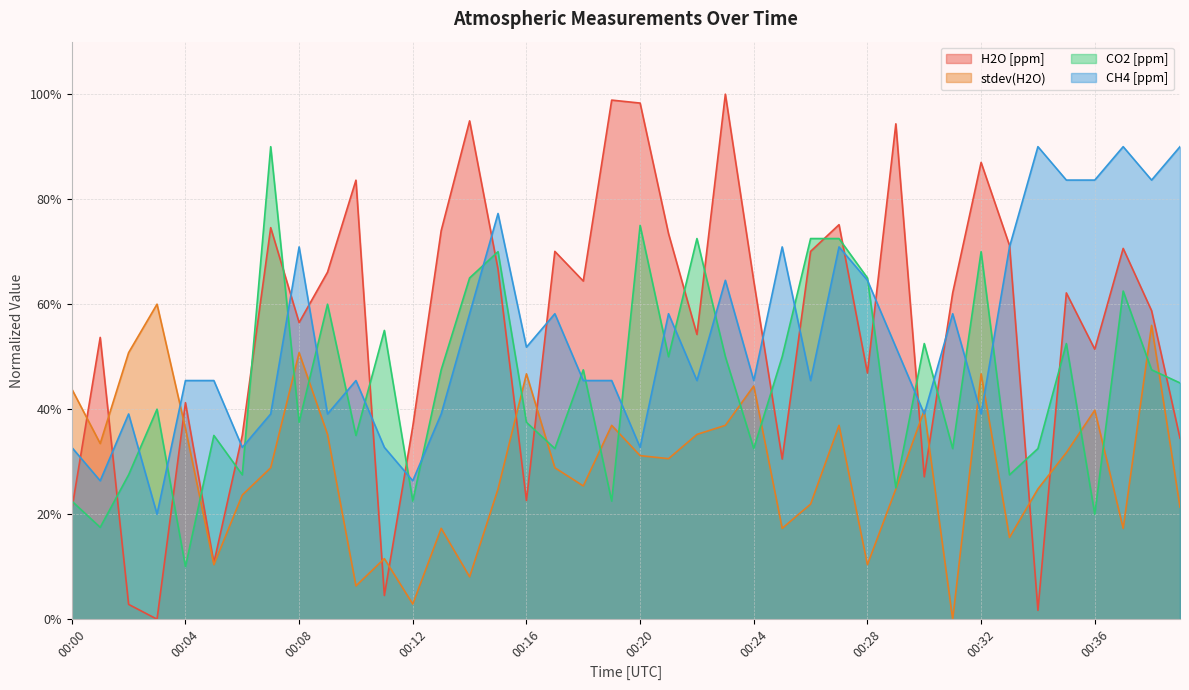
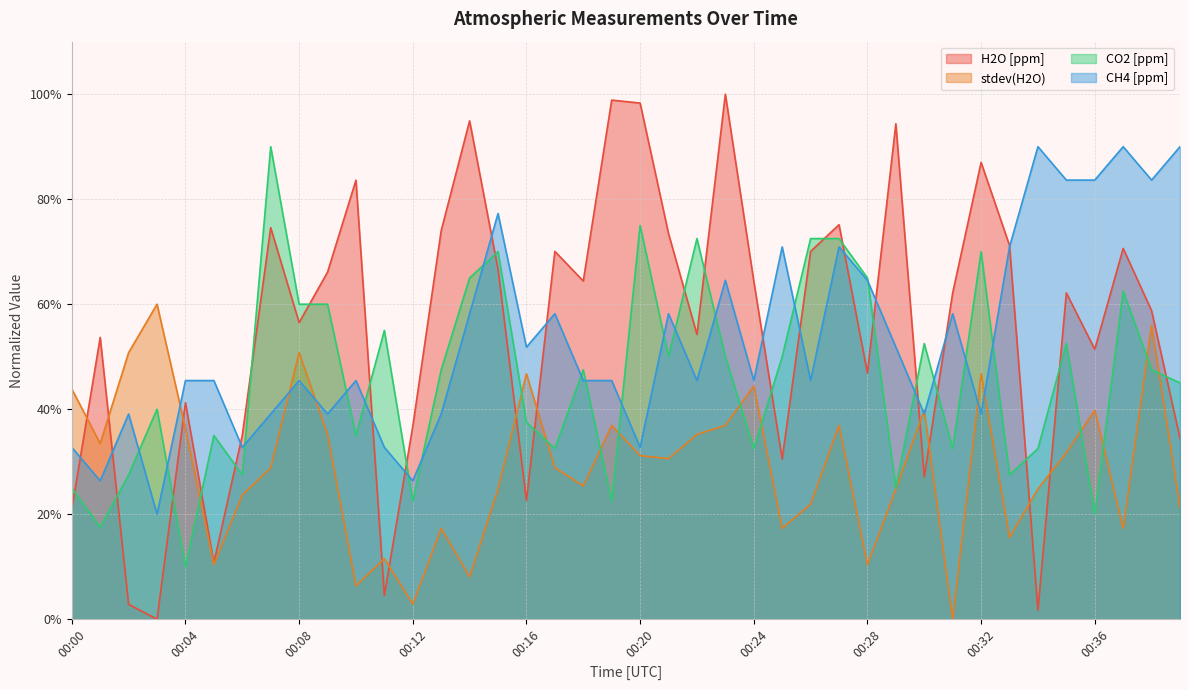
  {
    "CO2 [ppm]": {
-     "00:00": "23%",
+     "00:00": "25%",
      "00:04": "10%",
-     "00:08": "38%",
+     "00:08": "60%",
      "00:12": "23%",
      "00:16": "38%",
      "00:20": "75%",
      "00:24": "32%",
      "00:32": "70%",
      "00:36": "20%"
    },
    "CH4 [ppm]": {
      "00:00": "33%",
      "00:04": "45%",
-     "00:08": "71%",
+     "00:08": "45%",
      "00:12": "26%",
      "00:16": "52%",
      "00:20": "33%",
      "00:24": "45%",
      "00:32": "39%",
      "00:36": "84%"
    }
  }
